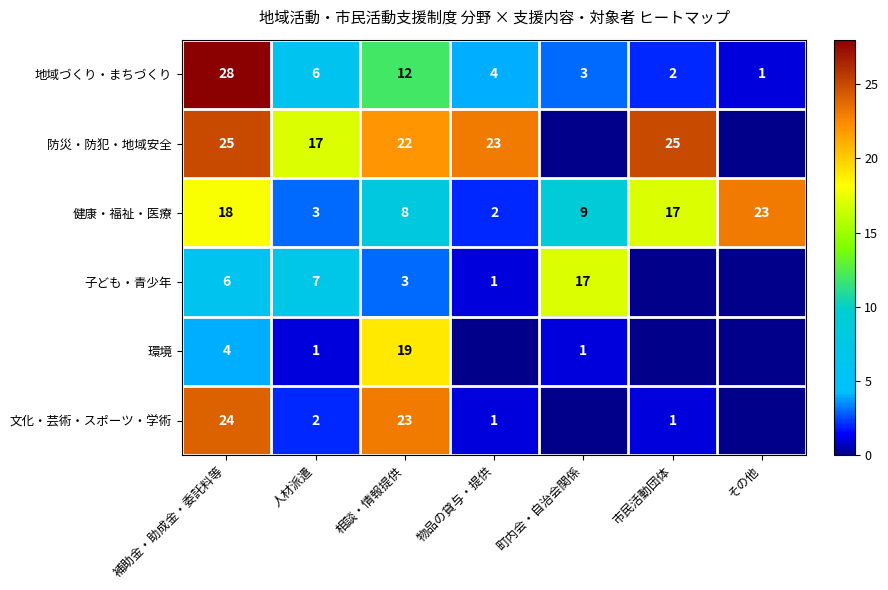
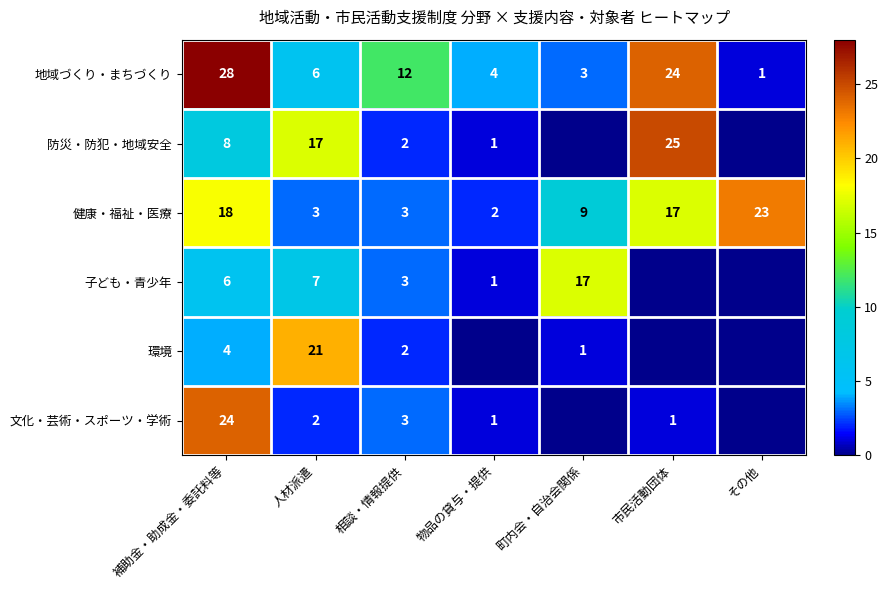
  {
    "地域づくり・まちづくり": {
      "補助金・助成金・委託料等": 28,
      "人材派遣": 6,
      "相談・情報提供": 12,
      "物品の貸与・提供": 4,
      "町内会・自治会関係": 3,
-     "市民活動団体": 2,
+     "市民活動団体": 24,
      "その他": 1
    },
    "防災・防犯・地域安全": {
-     "補助金・助成金・委託料等": 25,
+     "補助金・助成金・委託料等": 8,
      "人材派遣": 17,
-     "相談・情報提供": 22,
-     "物品の貸与・提供": 23,
+     "相談・情報提供": 2,
+     "物品の貸与・提供": 1,
      "市民活動団体": 25
    },
    "健康・福祉・医療": {
      "補助金・助成金・委託料等": 18,
      "人材派遣": 3,
-     "相談・情報提供": 8,
+     "相談・情報提供": 3,
      "物品の貸与・提供": 2,
      "町内会・自治会関係": 9,
      "市民活動団体": 17,
      "その他": 23
    },
    "子ども・青少年": {
      "補助金・助成金・委託料等": 6,
      "人材派遣": 7,
      "相談・情報提供": 3,
      "物品の貸与・提供": 1,
      "町内会・自治会関係": 17
    },
    "環境": {
      "補助金・助成金・委託料等": 4,
-     "人材派遣": 1,
-     "相談・情報提供": 19,
+     "人材派遣": 21,
+     "相談・情報提供": 2,
      "町内会・自治会関係": 1
    },
    "文化・芸術・スポーツ・学術": {
      "補助金・助成金・委託料等": 24,
      "人材派遣": 2,
-     "相談・情報提供": 23,
+     "相談・情報提供": 3,
      "物品の貸与・提供": 1,
      "市民活動団体": 1
    }
  }
